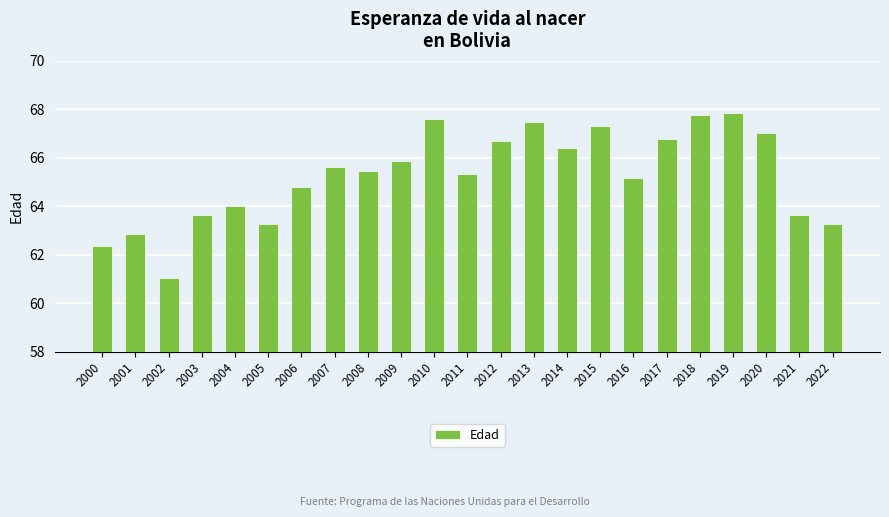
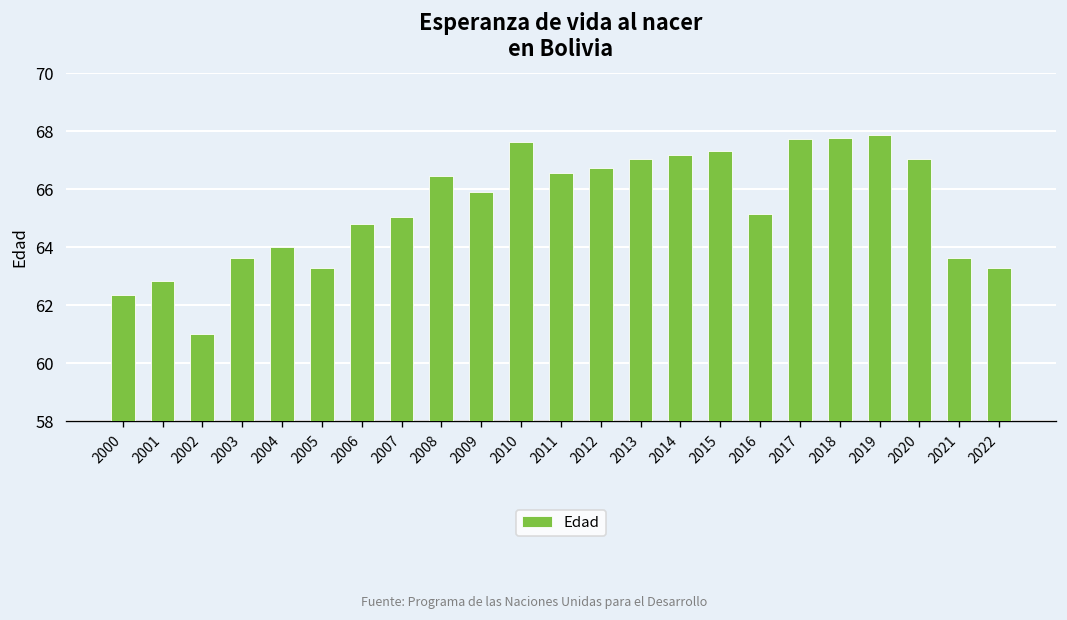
  {
    "2000": 62.3,
    "2001": 62.8,
    "2002": 61.0,
    "2003": 63.6,
    "2004": 64.0,
    "2005": 63.3,
    "2006": 64.8,
-   "2007": 65.6,
-   "2008": 65.4,
+   "2007": 65.0,
+   "2008": 66.5,
    "2009": 65.9,
    "2010": 67.6,
-   "2011": 65.4,
+   "2011": 66.5,
    "2012": 66.7,
-   "2013": 67.5,
-   "2014": 66.4,
+   "2013": 67.0,
+   "2014": 67.2,
    "2015": 67.3,
    "2016": 65.1,
-   "2017": 66.8,
+   "2017": 67.7,
    "2018": 67.7,
    "2019": 67.8,
    "2020": 67.0,
    "2021": 63.6,
    "2022": 63.3
  }
